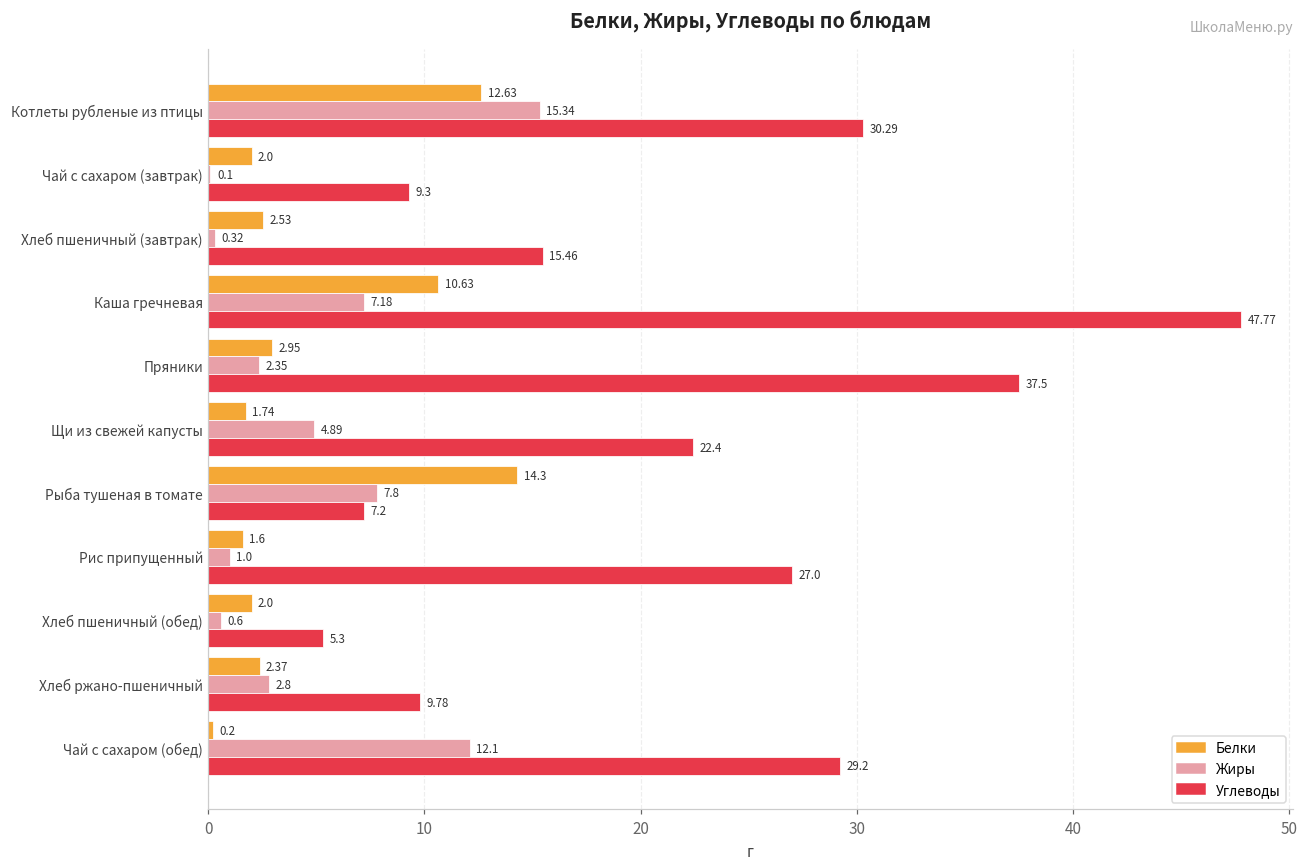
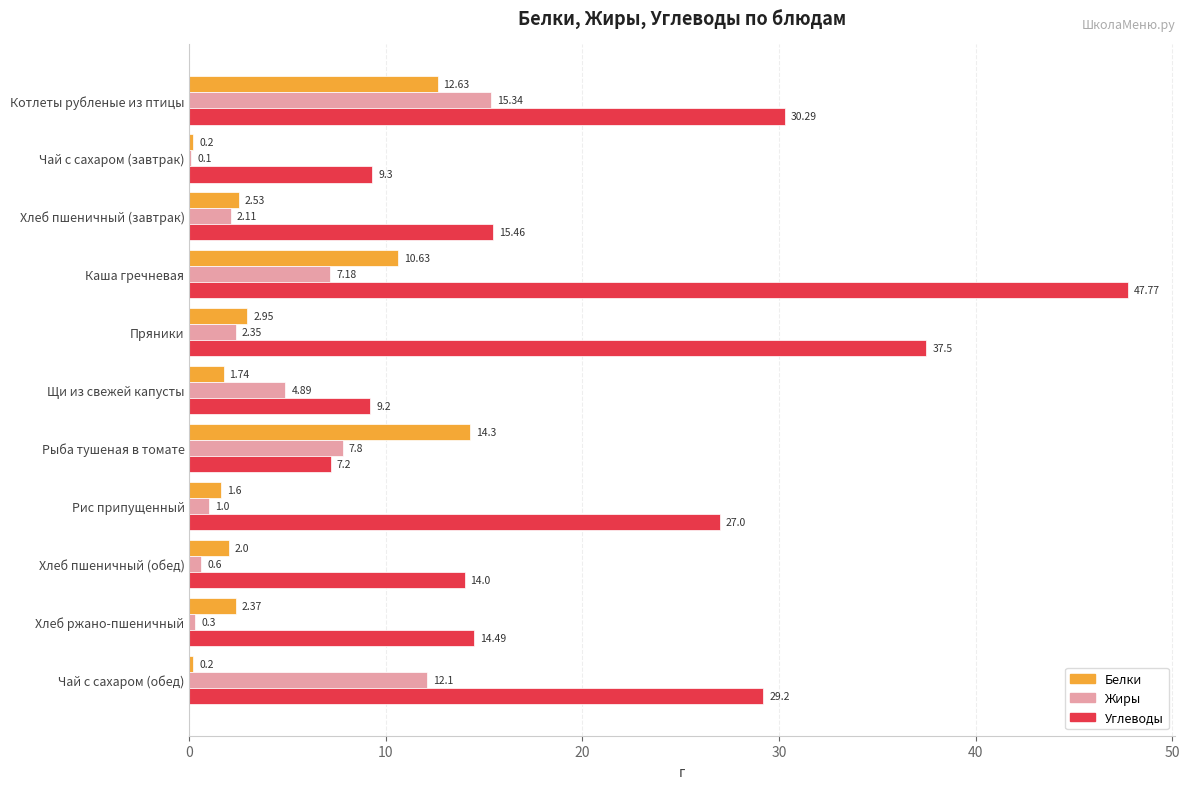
  {
    "Белки": {
      "Котлеты рубленые из птицы": 12.63,
-     "Чай с сахаром (завтрак)": 2.0,
+     "Чай с сахаром (завтрак)": 0.2,
      "Хлеб пшеничный (завтрак)": 2.53,
      "Каша гречневая": 10.63,
      "Пряники": 2.95,
      "Щи из свежей капусты": 1.74,
      "Рыба тушеная в томате": 14.3,
      "Рис припущенный": 1.6,
      "Хлеб пшеничный (обед)": 2.0,
      "Хлеб ржано-пшеничный": 2.37,
      "Чай с сахаром (обед)": 0.2
    },
    "Жиры": {
      "Котлеты рубленые из птицы": 15.34,
      "Чай с сахаром (завтрак)": 0.1,
-     "Хлеб пшеничный (завтрак)": 0.32,
+     "Хлеб пшеничный (завтрак)": 2.11,
      "Каша гречневая": 7.18,
      "Пряники": 2.35,
      "Щи из свежей капусты": 4.89,
      "Рыба тушеная в томате": 7.8,
      "Рис припущенный": 1.0,
      "Хлеб пшеничный (обед)": 0.6,
-     "Хлеб ржано-пшеничный": 2.8,
+     "Хлеб ржано-пшеничный": 0.3,
      "Чай с сахаром (обед)": 12.1
    },
    "Углеводы": {
      "Котлеты рубленые из птицы": 30.29,
      "Чай с сахаром (завтрак)": 9.3,
      "Хлеб пшеничный (завтрак)": 15.46,
      "Каша гречневая": 47.77,
      "Пряники": 37.5,
-     "Щи из свежей капусты": 22.4,
+     "Щи из свежей капусты": 9.2,
      "Рыба тушеная в томате": 7.2,
      "Рис припущенный": 27.0,
-     "Хлеб пшеничный (обед)": 5.3,
-     "Хлеб ржано-пшеничный": 9.78,
+     "Хлеб пшеничный (обед)": 14.0,
+     "Хлеб ржано-пшеничный": 14.49,
      "Чай с сахаром (обед)": 29.2
    }
  }
